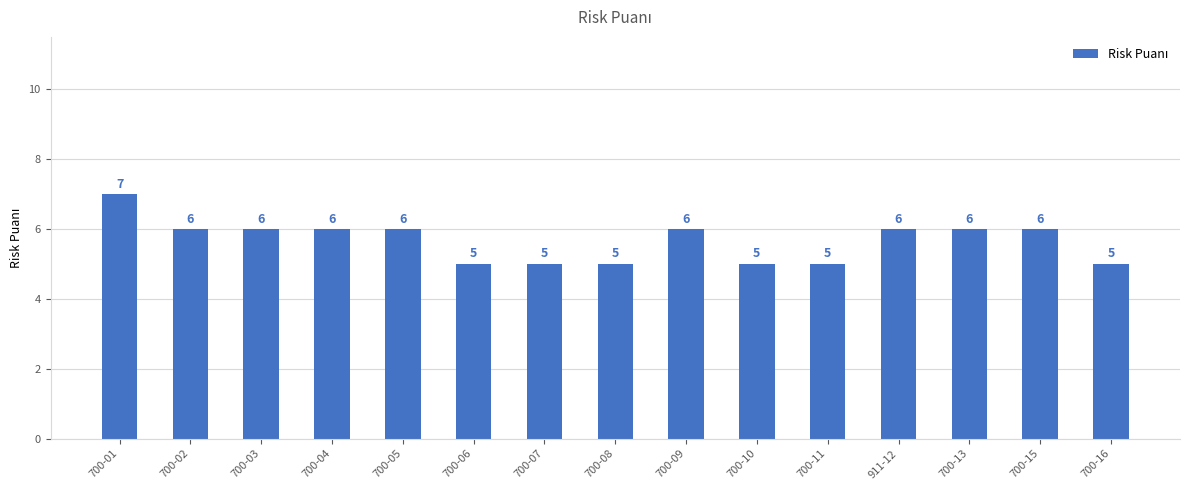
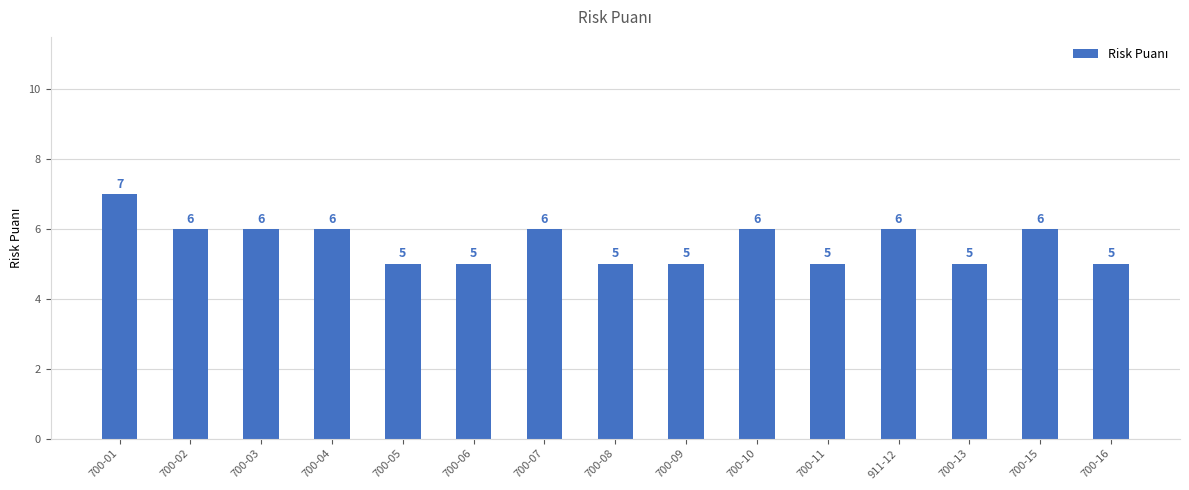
  {
    "700-01": 7,
    "700-02": 6,
    "700-03": 6,
    "700-04": 6,
-   "700-05": 6,
+   "700-05": 5,
    "700-06": 5,
-   "700-07": 5,
+   "700-07": 6,
    "700-08": 5,
-   "700-09": 6,
-   "700-10": 5,
+   "700-09": 5,
+   "700-10": 6,
    "700-11": 5,
    "911-12": 6,
-   "700-13": 6,
+   "700-13": 5,
    "700-15": 6,
    "700-16": 5
  }
